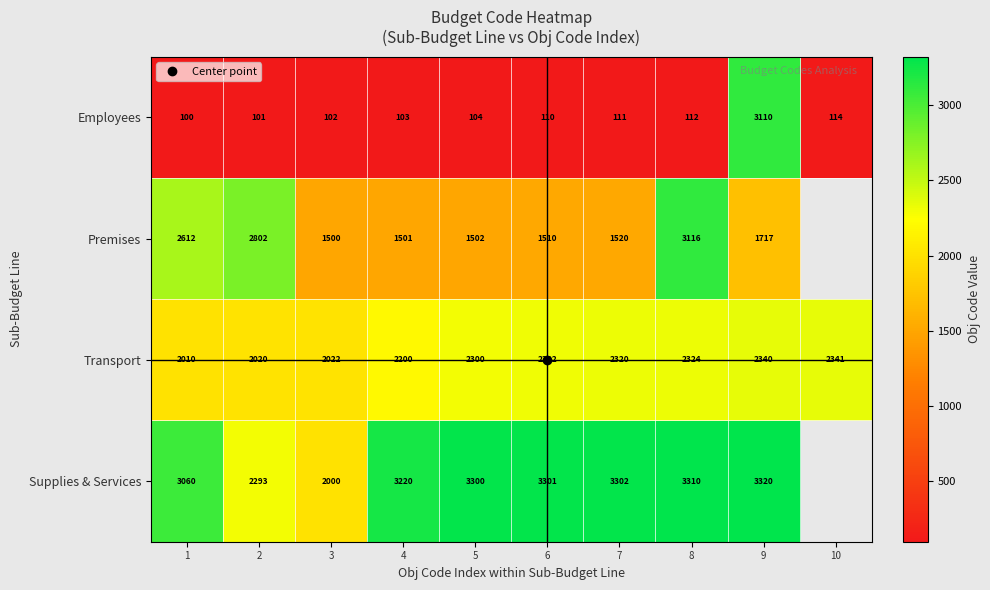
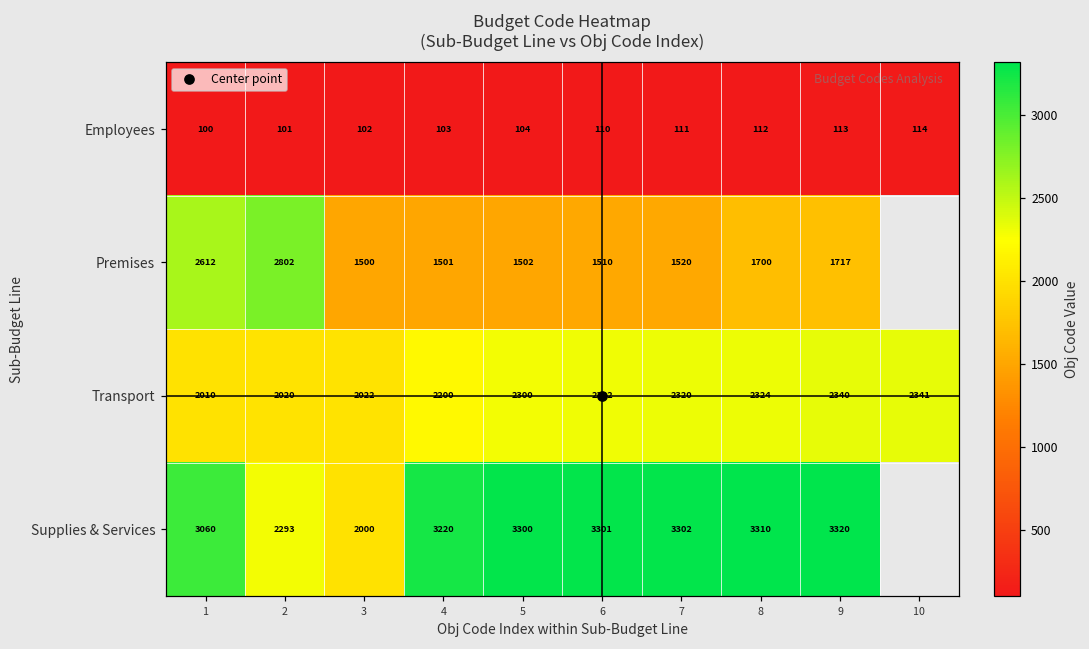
  {
    "Employees": {
      "1": 100,
      "2": 101,
      "3": 102,
      "4": 103,
      "5": 104,
      "6": 110,
      "7": 111,
      "8": 112,
-     "9": 3110,
+     "9": 113,
      "10": 114
    },
    "Premises": {
      "1": 2612,
      "2": 2802,
      "3": 1500,
      "4": 1501,
      "5": 1502,
      "6": 1510,
      "7": 1520,
-     "8": 3116,
+     "8": 1700,
      "9": 1717
    },
    "Transport": {
      "1": 2010,
      "2": 2020,
      "3": 2022,
      "4": 2200,
      "5": 2300,
      "7": 2320,
      "8": 2324,
      "9": 2340,
      "10": 2341
    },
    "Supplies & Services": {
      "1": 3060,
      "2": 2293,
      "3": 2000,
      "4": 3220,
      "5": 3300,
      "6": 3301,
      "7": 3302,
      "8": 3310,
      "9": 3320
    }
  }
